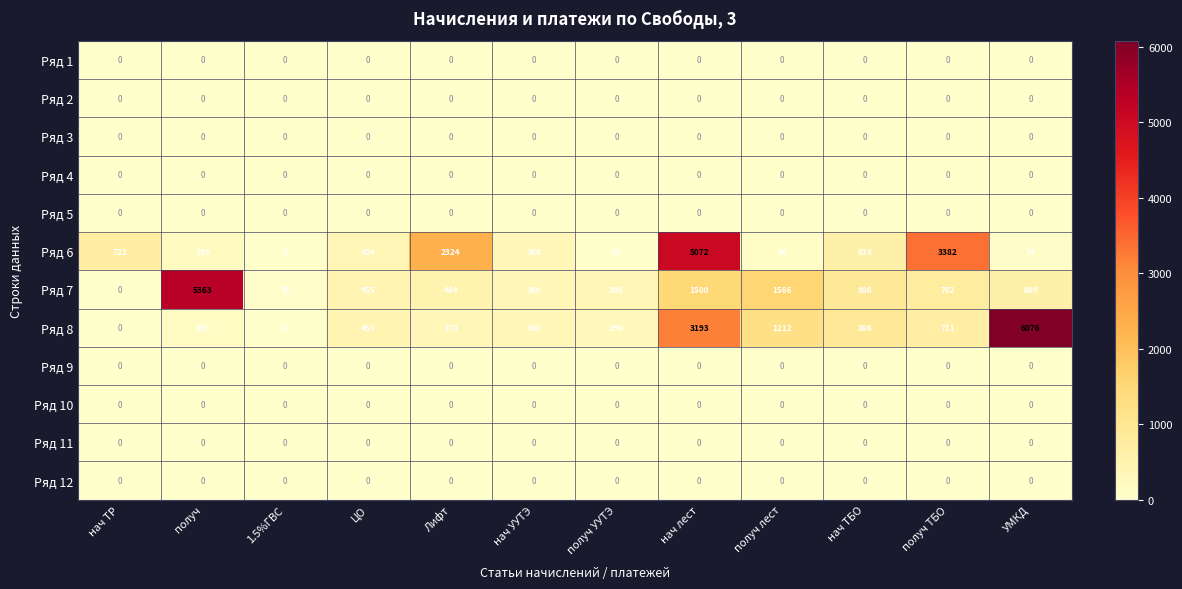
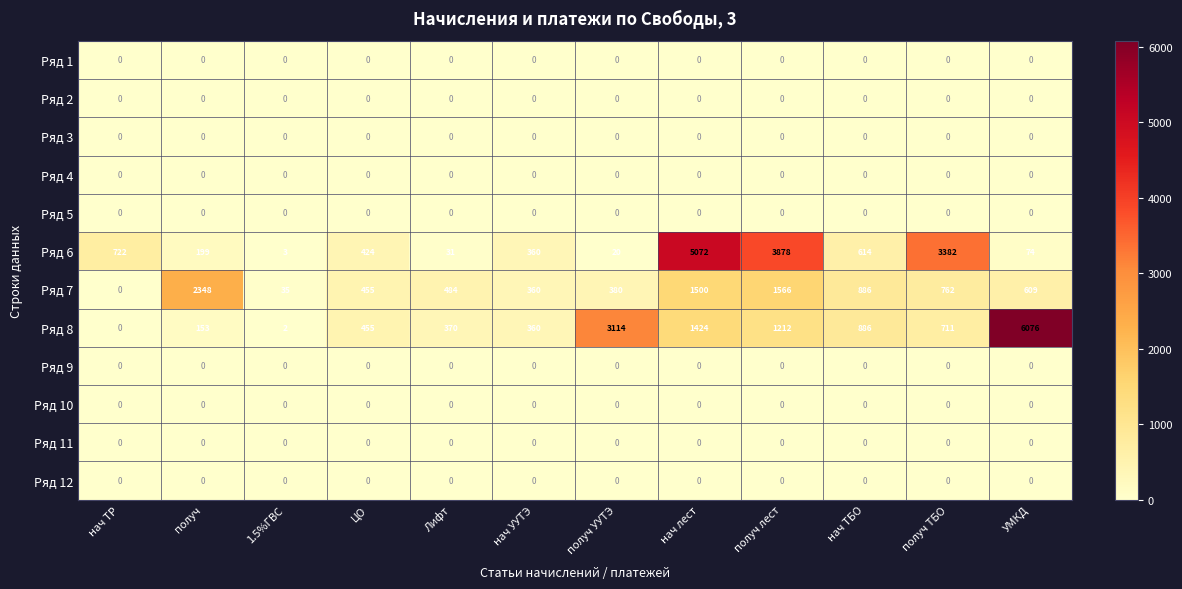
  {
    "Ряд 1": {
      "нач ТР": 0,
      "получ": 0,
      "1.5%ГВС": 0,
      "ЦО": 0,
      "Лифт": 0,
      "нач УУТЭ": 0,
      "получ УУТЭ": 0,
      "нач лест": 0,
      "получ лест": 0,
      "нач ТБО": 0,
      "получ ТБО": 0,
      "УМКД": 0
    },
    "Ряд 2": {
      "нач ТР": 0,
      "получ": 0,
      "1.5%ГВС": 0,
      "ЦО": 0,
      "Лифт": 0,
      "нач УУТЭ": 0,
      "получ УУТЭ": 0,
      "нач лест": 0,
      "получ лест": 0,
      "нач ТБО": 0,
      "получ ТБО": 0,
      "УМКД": 0
    },
    "Ряд 3": {
      "нач ТР": 0,
      "получ": 0,
      "1.5%ГВС": 0,
      "ЦО": 0,
      "Лифт": 0,
      "нач УУТЭ": 0,
      "получ УУТЭ": 0,
      "нач лест": 0,
      "получ лест": 0,
      "нач ТБО": 0,
      "получ ТБО": 0,
      "УМКД": 0
    },
    "Ряд 4": {
      "нач ТР": 0,
      "получ": 0,
      "1.5%ГВС": 0,
      "ЦО": 0,
      "Лифт": 0,
      "нач УУТЭ": 0,
      "получ УУТЭ": 0,
      "нач лест": 0,
      "получ лест": 0,
      "нач ТБО": 0,
      "получ ТБО": 0,
      "УМКД": 0
    },
    "Ряд 5": {
      "нач ТР": 0,
      "получ": 0,
      "1.5%ГВС": 0,
      "ЦО": 0,
      "Лифт": 0,
      "нач УУТЭ": 0,
      "получ УУТЭ": 0,
      "нач лест": 0,
      "получ лест": 0,
      "нач ТБО": 0,
      "получ ТБО": 0,
      "УМКД": 0
    },
    "Ряд 6": {
      "нач ТР": 722,
      "получ": 199,
      "1.5%ГВС": 3,
      "ЦО": 424,
-     "Лифт": 2324,
+     "Лифт": 31,
      "нач УУТЭ": 360,
      "получ УУТЭ": 20,
      "нач лест": 5072,
-     "получ лест": 98,
+     "получ лест": 3878,
      "нач ТБО": 614,
      "получ ТБО": 3382,
      "УМКД": 74
    },
    "Ряд 7": {
      "нач ТР": 0,
-     "получ": 5363,
+     "получ": 2348,
      "1.5%ГВС": 35,
      "ЦО": 455,
      "Лифт": 484,
      "нач УУТЭ": 360,
      "получ УУТЭ": 380,
      "нач лест": 1500,
      "получ лест": 1566,
      "нач ТБО": 886,
      "получ ТБО": 762,
      "УМКД": 609
    },
    "Ряд 8": {
      "нач ТР": 0,
      "получ": 153,
      "1.5%ГВС": 2,
      "ЦО": 455,
      "Лифт": 370,
      "нач УУТЭ": 360,
-     "получ УУТЭ": 290,
-     "нач лест": 3193,
+     "получ УУТЭ": 3114,
+     "нач лест": 1424,
      "получ лест": 1212,
      "нач ТБО": 886,
      "получ ТБО": 711,
      "УМКД": 6076
    },
    "Ряд 9": {
      "нач ТР": 0,
      "получ": 0,
      "1.5%ГВС": 0,
      "ЦО": 0,
      "Лифт": 0,
      "нач УУТЭ": 0,
      "получ УУТЭ": 0,
      "нач лест": 0,
      "получ лест": 0,
      "нач ТБО": 0,
      "получ ТБО": 0,
      "УМКД": 0
    },
    "Ряд 10": {
      "нач ТР": 0,
      "получ": 0,
      "1.5%ГВС": 0,
      "ЦО": 0,
      "Лифт": 0,
      "нач УУТЭ": 0,
      "получ УУТЭ": 0,
      "нач лест": 0,
      "получ лест": 0,
      "нач ТБО": 0,
      "получ ТБО": 0,
      "УМКД": 0
    },
    "Ряд 11": {
      "нач ТР": 0,
      "получ": 0,
      "1.5%ГВС": 0,
      "ЦО": 0,
      "Лифт": 0,
      "нач УУТЭ": 0,
      "получ УУТЭ": 0,
      "нач лест": 0,
      "получ лест": 0,
      "нач ТБО": 0,
      "получ ТБО": 0,
      "УМКД": 0
    },
    "Ряд 12": {
      "нач ТР": 0,
      "получ": 0,
      "1.5%ГВС": 0,
      "ЦО": 0,
      "Лифт": 0,
      "нач УУТЭ": 0,
      "получ УУТЭ": 0,
      "нач лест": 0,
      "получ лест": 0,
      "нач ТБО": 0,
      "получ ТБО": 0,
      "УМКД": 0
    }
  }
